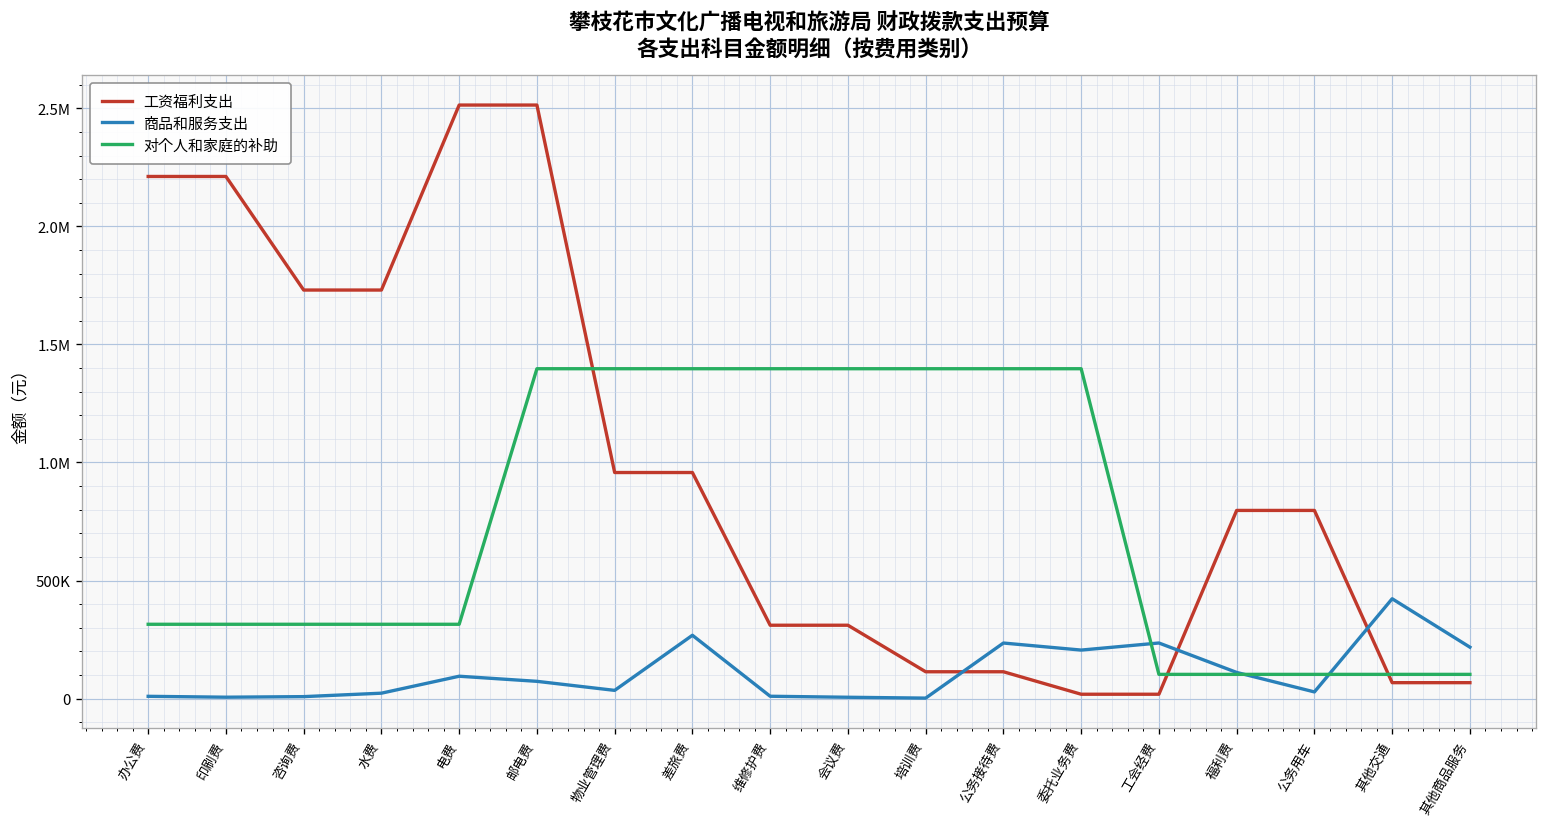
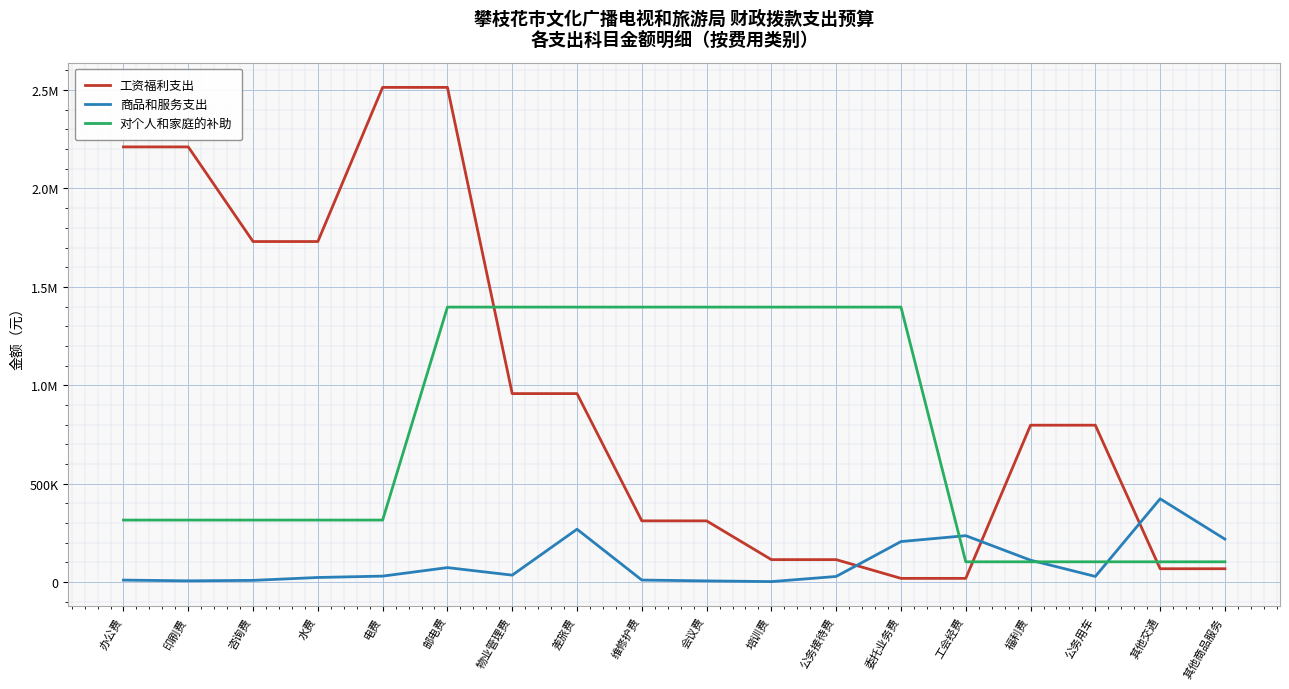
  {
    "工资福利支出": {
      "办公费": 2210000,
      "印刷费": 2210000,
      "咨询费": 1730000,
      "水费": 1730000,
      "电费": 2510000,
      "邮电费": 2510000,
      "物业管理费": 960000,
      "差旅费": 960000,
      "维修护费": 310000,
      "会议费": 310000,
      "培训费": 110000,
      "公务接待费": 110000,
      "委托业务费": 20000,
      "工会经费": 20000,
      "福利费": 800000,
      "公务用车": 800000,
      "其他交通": 70000,
      "其他商品服务": 70000
    },
    "商品和服务支出": {
      "办公费": 10000,
      "印刷费": 10000,
      "咨询费": 10000,
      "水费": 20000,
-     "电费": 90000,
+     "电费": 30000,
      "邮电费": 70000,
      "物业管理费": 30000,
      "差旅费": 270000,
      "维修护费": 10000,
      "会议费": 10000,
      "培训费": 0,
-     "公务接待费": 240000,
+     "公务接待费": 30000,
      "委托业务费": 210000,
      "工会经费": 240000,
      "公务用车": 30000,
      "其他交通": 420000,
      "其他商品服务": 220000
    },
    "对个人和家庭的补助": {
      "办公费": 310000,
      "印刷费": 310000,
      "咨询费": 310000,
      "水费": 310000,
      "电费": 310000,
      "邮电费": 1400000,
      "物业管理费": 1400000,
      "差旅费": 1400000,
      "维修护费": 1400000,
      "会议费": 1400000,
      "培训费": 1400000,
      "公务接待费": 1400000,
      "委托业务费": 1400000,
      "工会经费": 100000,
      "公务用车": 100000,
      "其他交通": 100000,
      "其他商品服务": 100000
    }
  }
